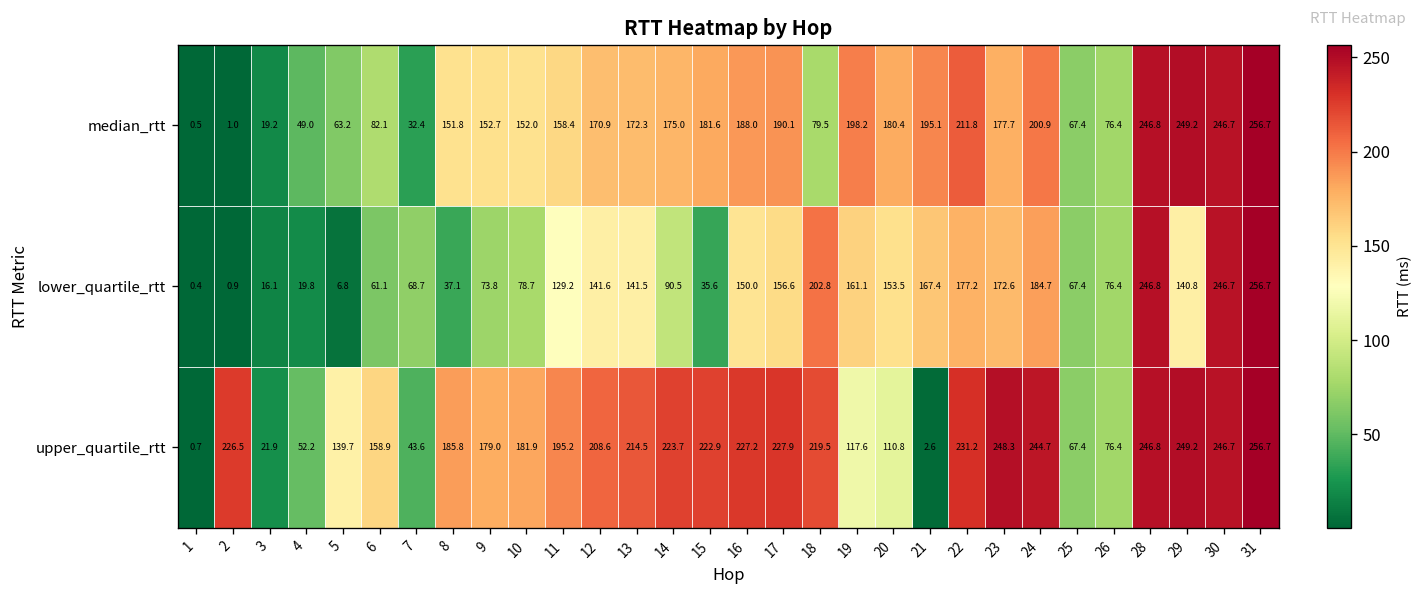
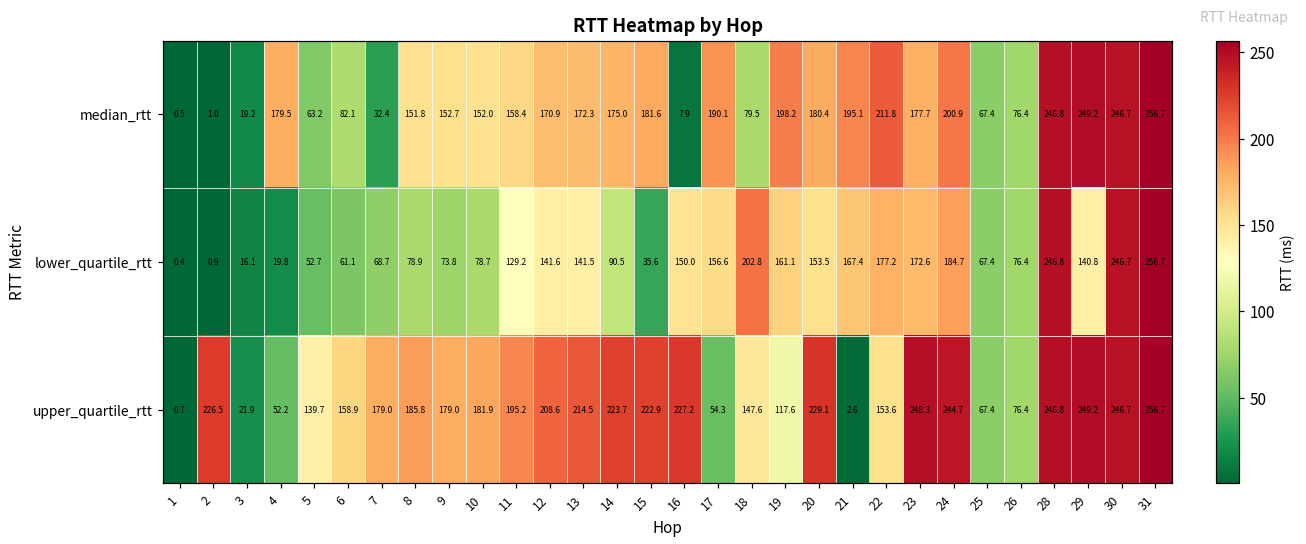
  {
    "median_rtt": {
      "1": 0.5,
      "2": 1.0,
      "3": 19.2,
-     "4": 49.0,
+     "4": 179.5,
      "5": 63.2,
      "6": 82.1,
      "7": 32.4,
      "8": 151.8,
      "9": 152.7,
      "10": 152.0,
      "11": 158.4,
      "12": 170.9,
      "13": 172.3,
      "14": 175.0,
      "15": 181.6,
-     "16": 188.0,
+     "16": 7.9,
      "17": 190.1,
      "18": 79.5,
      "19": 198.2,
      "20": 180.4,
      "21": 195.1,
      "22": 211.8,
      "23": 177.7,
      "24": 200.9,
      "25": 67.4,
      "26": 76.4,
      "28": 246.8,
      "29": 249.2,
      "30": 246.7,
      "31": 256.7
    },
    "lower_quartile_rtt": {
      "1": 0.4,
      "2": 0.9,
      "3": 16.1,
      "4": 19.8,
-     "5": 6.8,
+     "5": 52.7,
      "6": 61.1,
      "7": 68.7,
-     "8": 37.1,
+     "8": 78.9,
      "9": 73.8,
      "10": 78.7,
      "11": 129.2,
      "12": 141.6,
      "13": 141.5,
      "14": 90.5,
      "15": 35.6,
      "16": 150.0,
      "17": 156.6,
      "18": 202.8,
      "19": 161.1,
      "20": 153.5,
      "21": 167.4,
      "22": 177.2,
      "23": 172.6,
      "24": 184.7,
      "25": 67.4,
      "26": 76.4,
      "28": 246.8,
      "29": 140.8,
      "30": 246.7,
      "31": 256.7
    },
    "upper_quartile_rtt": {
      "1": 0.7,
      "2": 226.5,
      "3": 21.9,
      "4": 52.2,
      "5": 139.7,
      "6": 158.9,
-     "7": 43.6,
+     "7": 179.0,
      "8": 185.8,
      "9": 179.0,
      "10": 181.9,
      "11": 195.2,
      "12": 208.6,
      "13": 214.5,
      "14": 223.7,
      "15": 222.9,
      "16": 227.2,
-     "17": 227.9,
-     "18": 219.5,
+     "17": 54.3,
+     "18": 147.6,
      "19": 117.6,
-     "20": 110.8,
+     "20": 229.1,
      "21": 2.6,
-     "22": 231.2,
+     "22": 153.6,
      "23": 248.3,
      "24": 244.7,
      "25": 67.4,
      "26": 76.4,
      "28": 246.8,
      "29": 249.2,
      "30": 246.7,
      "31": 256.7
    }
  }
